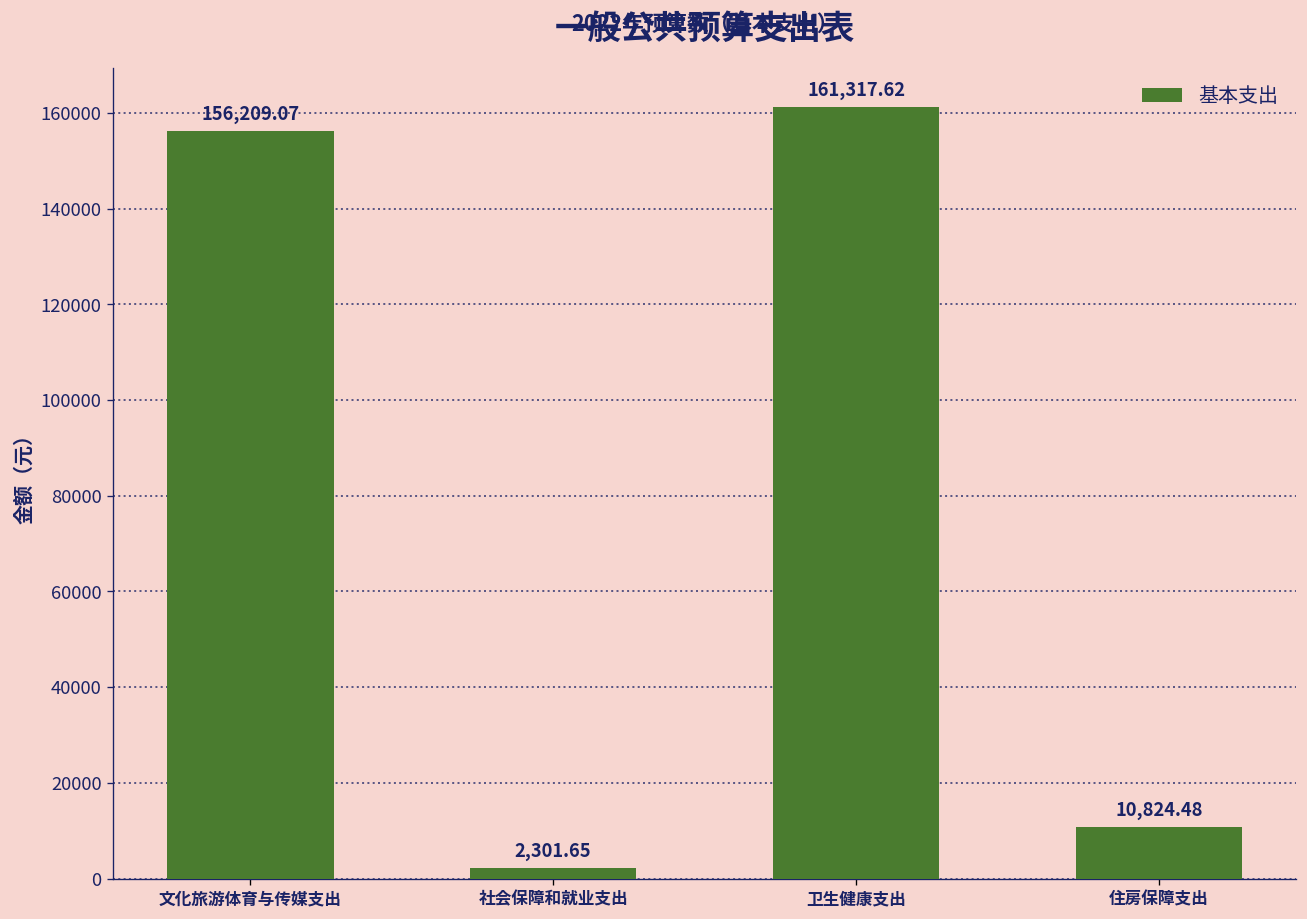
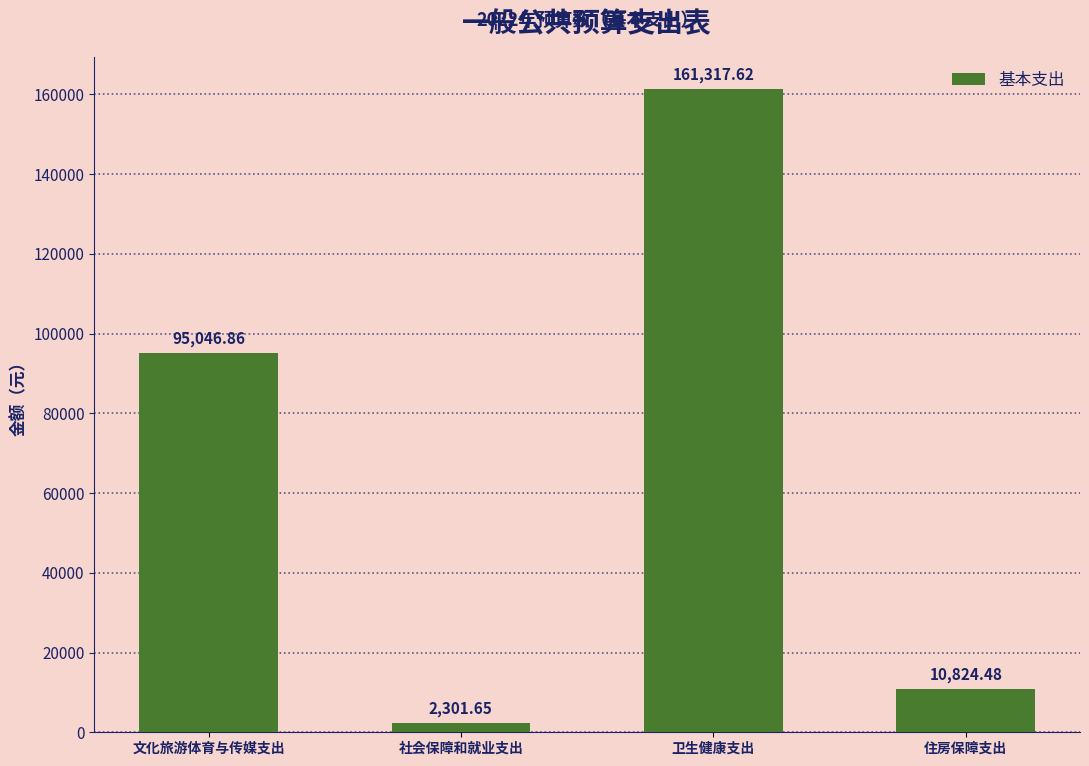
  {
-   "文化旅游体育与传媒支出": "156,209.07",
+   "文化旅游体育与传媒支出": "95,046.86",
    "社会保障和就业支出": "2,301.65",
    "卫生健康支出": "161,317.62",
    "住房保障支出": "10,824.48"
  }
